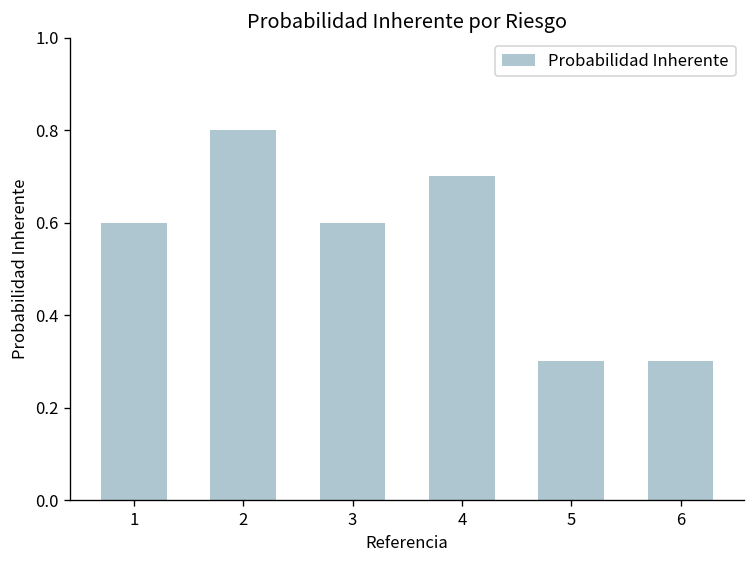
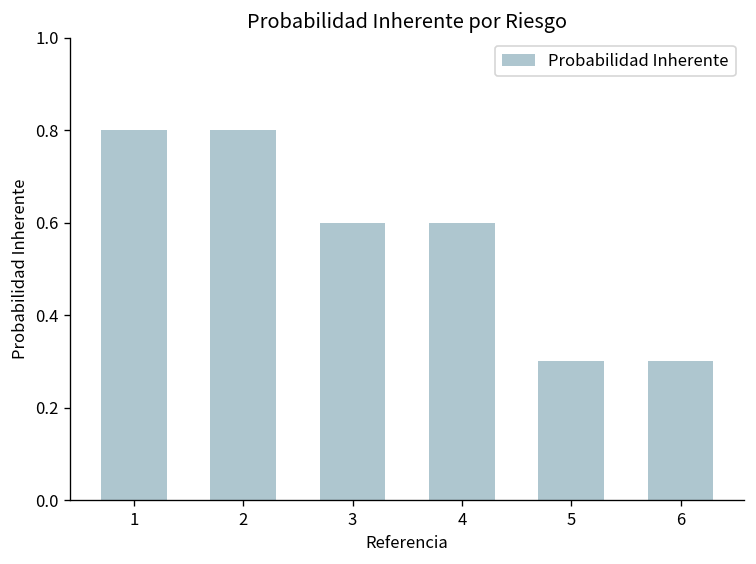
  {
-   "1": 0.6,
+   "1": 0.8,
    "2": 0.8,
    "3": 0.6,
-   "4": 0.7,
+   "4": 0.6,
    "5": 0.3,
    "6": 0.3
  }
